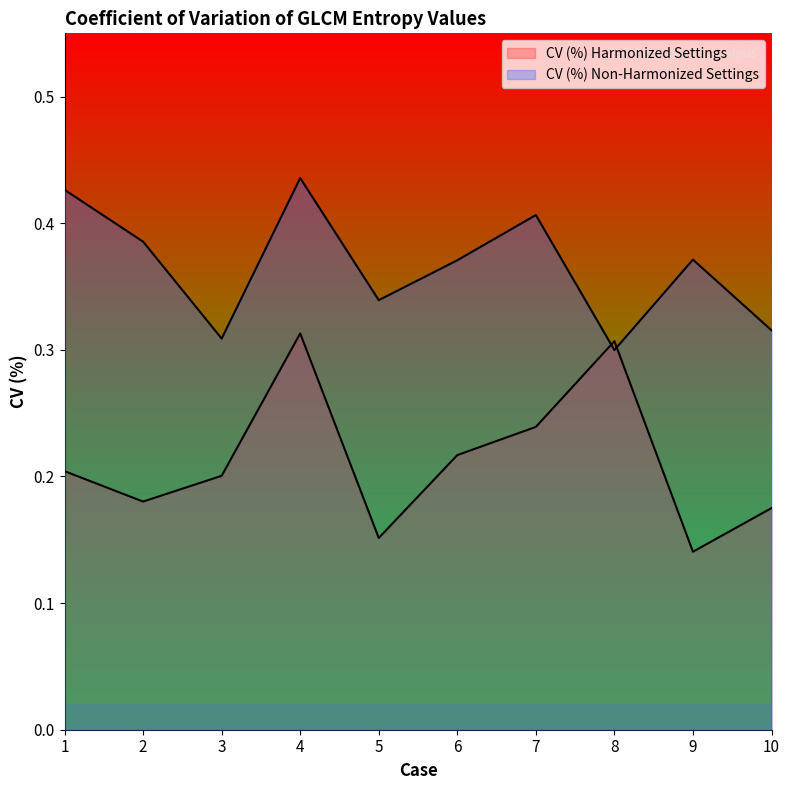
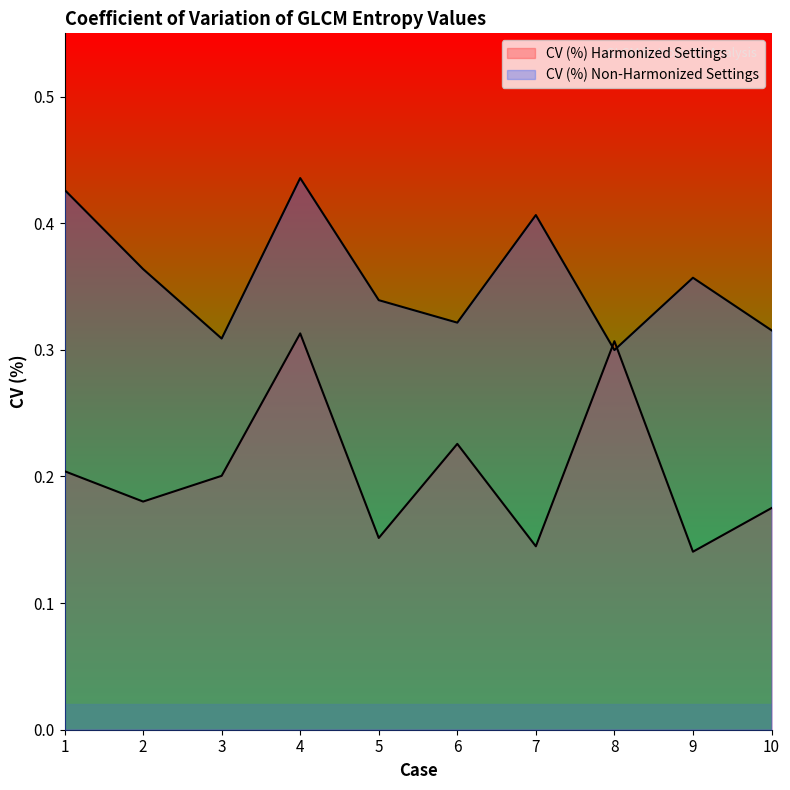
  {
    "CV (%) Harmonized Settings": {
      "1": 0.204,
      "2": 0.180,
      "3": 0.201,
      "4": 0.313,
      "5": 0.151,
-     "6": 0.217,
-     "7": 0.239,
+     "6": 0.226,
+     "7": 0.145,
      "8": 0.307,
      "9": 0.141,
      "10": 0.175
    },
    "CV (%) Non-Harmonized Settings": {
      "1": 0.426,
-     "2": 0.385,
+     "2": 0.364,
      "3": 0.309,
      "4": 0.436,
      "5": 0.339,
-     "6": 0.371,
+     "6": 0.322,
      "7": 0.406,
      "8": 0.300,
-     "9": 0.371,
+     "9": 0.357,
      "10": 0.315
    }
  }
